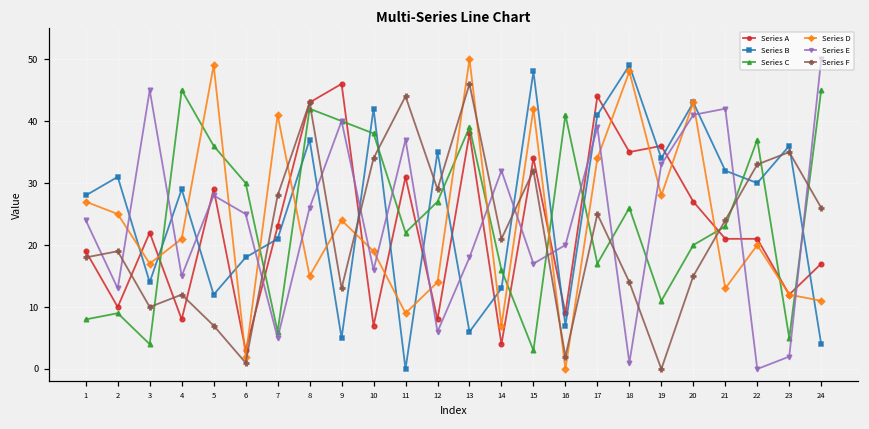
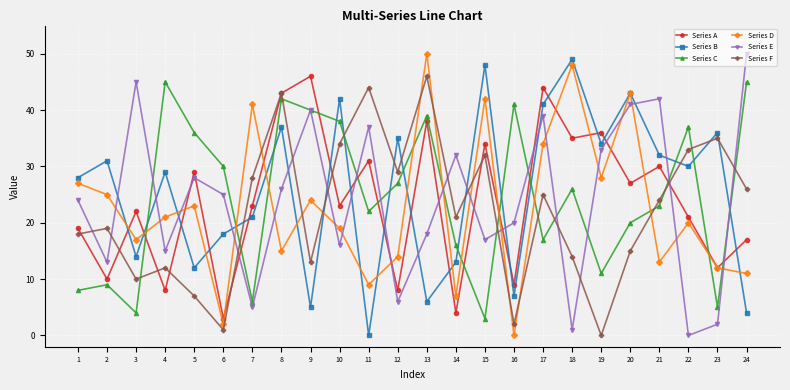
  {
    "Series A": {
      "1": 19,
      "2": 10,
      "3": 22,
      "4": 8,
      "5": 29,
      "6": 3,
      "7": 23,
      "9": 46,
-     "10": 7,
+     "10": 23,
      "11": 31,
      "12": 8,
      "13": 38,
      "14": 4,
      "15": 34,
      "16": 9,
      "17": 44,
      "18": 35,
      "19": 36,
      "20": 27,
-     "21": 21,
+     "21": 30,
      "22": 21,
      "24": 17
    },
    "Series B": {
      "1": 28,
      "2": 31,
      "3": 14,
      "4": 29,
      "5": 12,
      "6": 18,
      "7": 21,
      "8": 37,
      "9": 5,
      "10": 42,
      "11": 0,
      "12": 35,
      "13": 6,
      "14": 13,
      "15": 48,
      "16": 7,
      "17": 41,
      "18": 49,
      "19": 34,
      "21": 32,
      "22": 30,
      "23": 36,
      "24": 4
    },
    "Series C": {
      "1": 8,
      "2": 9,
      "3": 4,
      "4": 45,
      "5": 36,
      "6": 30,
      "7": 6,
      "8": 42,
      "10": 38,
      "11": 22,
      "12": 27,
      "13": 39,
      "14": 16,
      "15": 3,
      "16": 41,
      "17": 17,
      "18": 26,
      "19": 11,
      "20": 20,
      "21": 23,
      "22": 37,
      "23": 5,
      "24": 45
    },
    "Series D": {
      "1": 27,
      "2": 25,
      "3": 17,
      "4": 21,
-     "5": 49,
+     "5": 23,
      "6": 2,
      "7": 41,
      "8": 15,
      "9": 24,
      "10": 19,
      "11": 9,
      "12": 14,
      "13": 50,
      "14": 7,
      "15": 42,
      "16": 0,
      "17": 34,
      "18": 48,
      "19": 28,
      "21": 13,
      "22": 20,
      "24": 11
    },
    "Series E": {
      "1": 24,
      "2": 13,
      "3": 45,
      "4": 15,
      "5": 28,
      "6": 25,
      "7": 5,
      "8": 26,
      "10": 16,
      "11": 37,
      "12": 6,
      "13": 18,
      "14": 32,
      "15": 17,
      "16": 20,
      "17": 39,
      "18": 1,
      "19": 33,
      "20": 41,
      "21": 42,
      "22": 0,
      "23": 2
    },
    "Series F": {
      "1": 18,
      "2": 19,
      "3": 10,
      "4": 12,
      "5": 7,
      "6": 1,
      "7": 28,
      "9": 13,
      "10": 34,
      "11": 44,
      "12": 29,
      "13": 46,
      "14": 21,
      "15": 32,
      "16": 2,
      "17": 25,
      "18": 14,
      "19": 0,
      "20": 15,
      "21": 24,
      "22": 33,
      "23": 35,
      "24": 26
    }
  }
